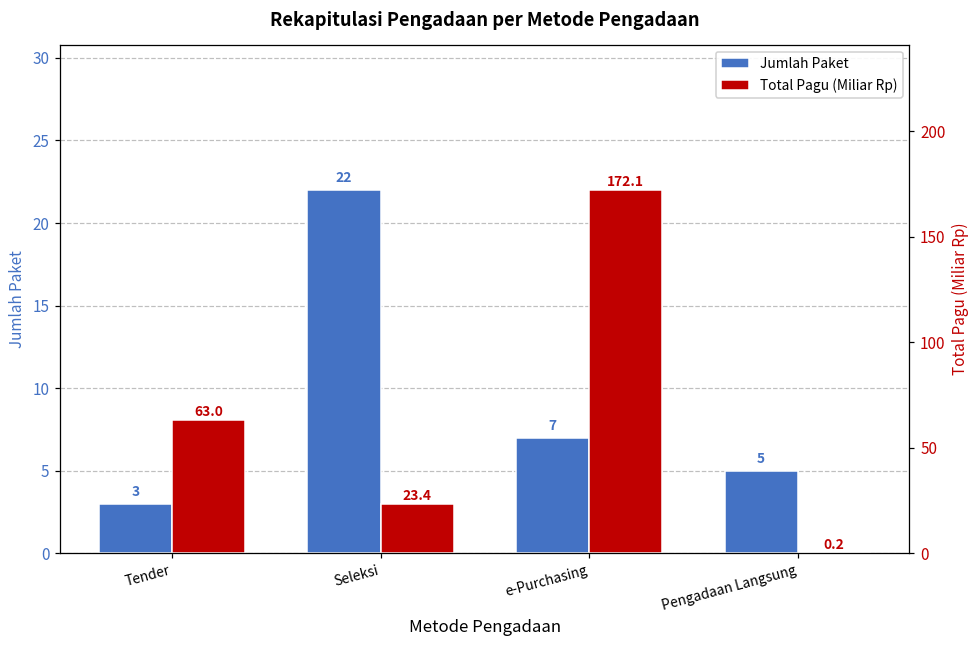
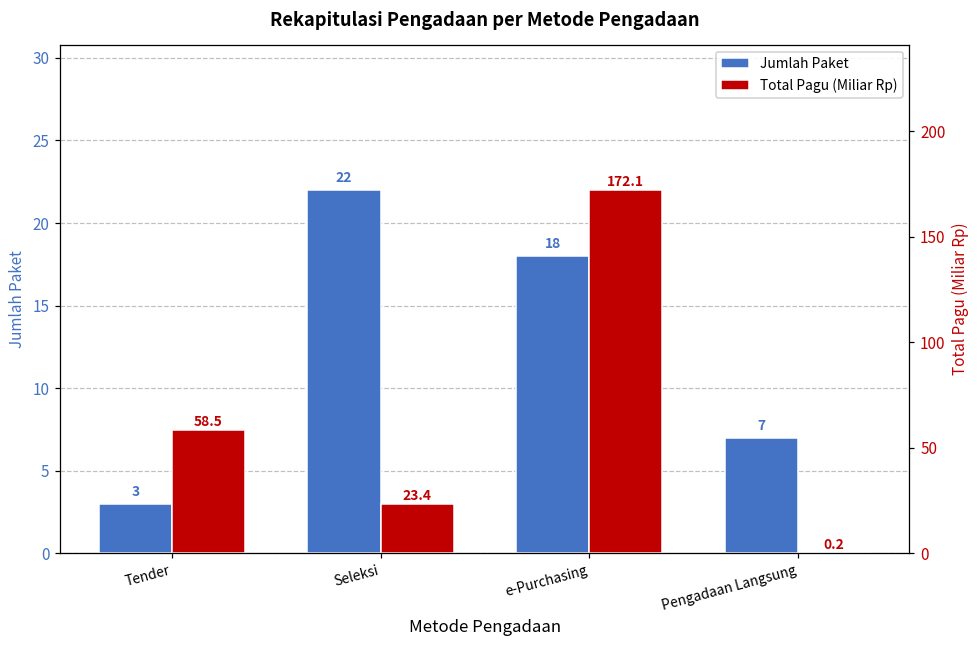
  {
    "Jumlah Paket": {
      "Tender": 3,
      "Seleksi": 22,
-     "e-Purchasing": 7,
-     "Pengadaan Langsung": 5
+     "e-Purchasing": 18,
+     "Pengadaan Langsung": 7
    },
    "Total Pagu (Miliar Rp)": {
-     "Tender": 63.0,
+     "Tender": 58.5,
      "Seleksi": 23.4,
      "e-Purchasing": 172.1,
      "Pengadaan Langsung": 0.2
    }
  }
